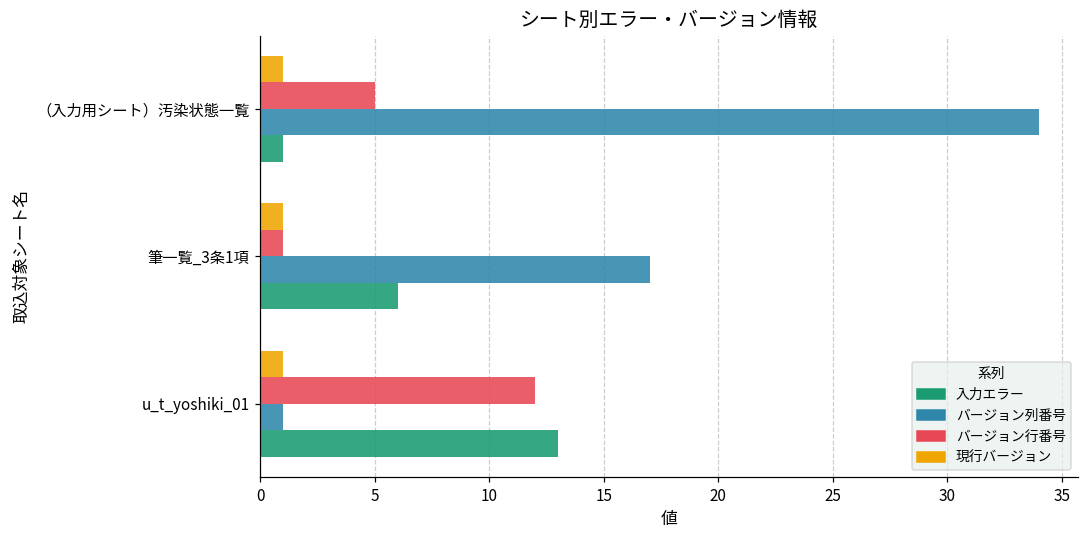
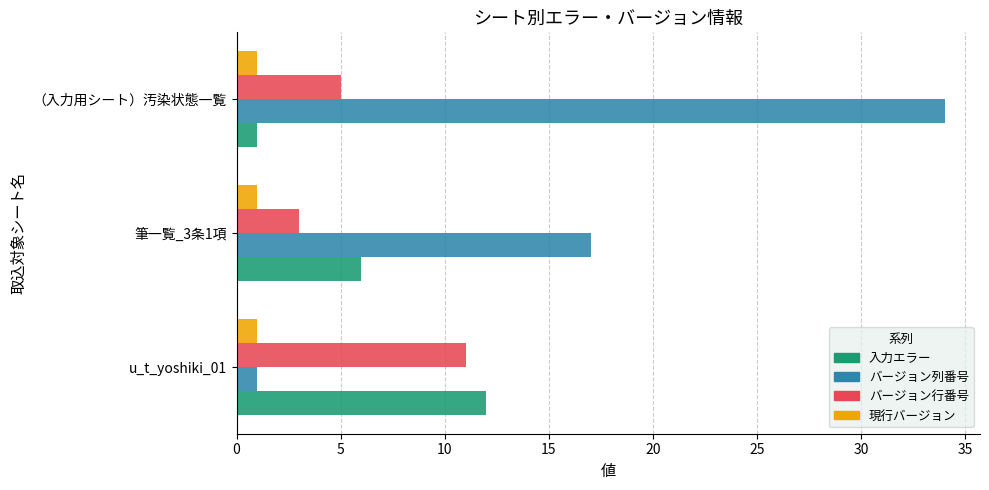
  {
    "入力エラー": {
      "（入力用シート）汚染状態一覧": 1,
      "筆一覧_3条1項": 6,
-     "u_t_yoshiki_01": 13
+     "u_t_yoshiki_01": 12
    },
    "バージョン列番号": {
      "（入力用シート）汚染状態一覧": 34,
      "筆一覧_3条1項": 17,
      "u_t_yoshiki_01": 1
    },
    "バージョン行番号": {
      "（入力用シート）汚染状態一覧": 5,
-     "筆一覧_3条1項": 1,
-     "u_t_yoshiki_01": 12
+     "筆一覧_3条1項": 3,
+     "u_t_yoshiki_01": 11
    },
    "現行バージョン": {
      "（入力用シート）汚染状態一覧": 1,
      "筆一覧_3条1項": 1,
      "u_t_yoshiki_01": 1
    }
  }
